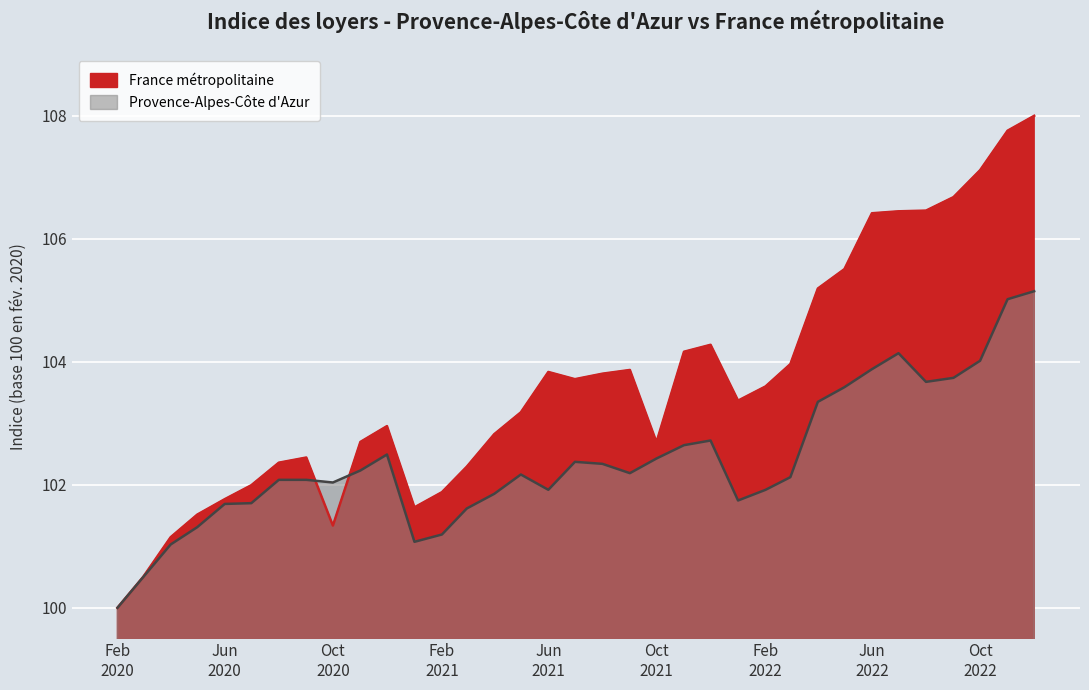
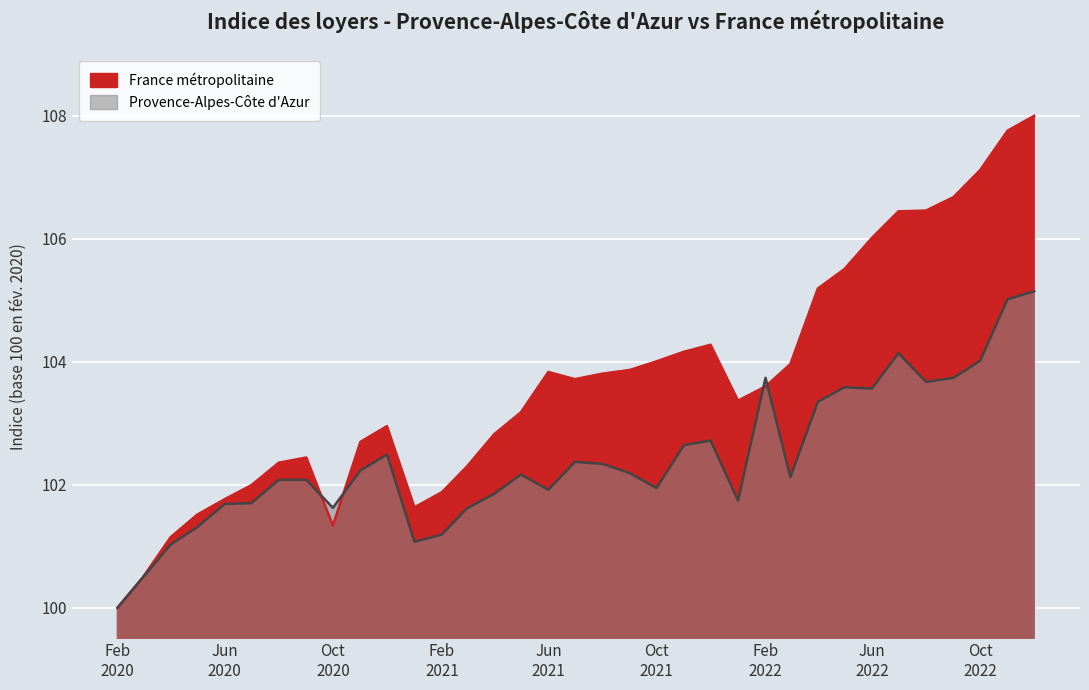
  {
    "France métropolitaine": {
      "Jun 2020": 101.8,
      "Oct 2020": 101.3,
      "Feb 2021": 101.9,
      "Jun 2021": 103.8,
-     "Oct 2021": 102.7,
+     "Oct 2021": 104.0,
      "Feb 2022": 103.6,
-     "Jun 2022": 106.4,
+     "Jun 2022": 106.0,
      "Oct 2022": 107.1
    },
    "Provence-Alpes-Côte d'Azur": {
      "Jun 2020": 101.7,
-     "Oct 2020": 102.0,
+     "Oct 2020": 101.6,
      "Feb 2021": 101.2,
      "Jun 2021": 101.9,
-     "Oct 2021": 102.4,
-     "Feb 2022": 101.9,
-     "Jun 2022": 103.9,
+     "Oct 2021": 101.9,
+     "Feb 2022": 103.7,
+     "Jun 2022": 103.6,
      "Oct 2022": 104.0
    }
  }
